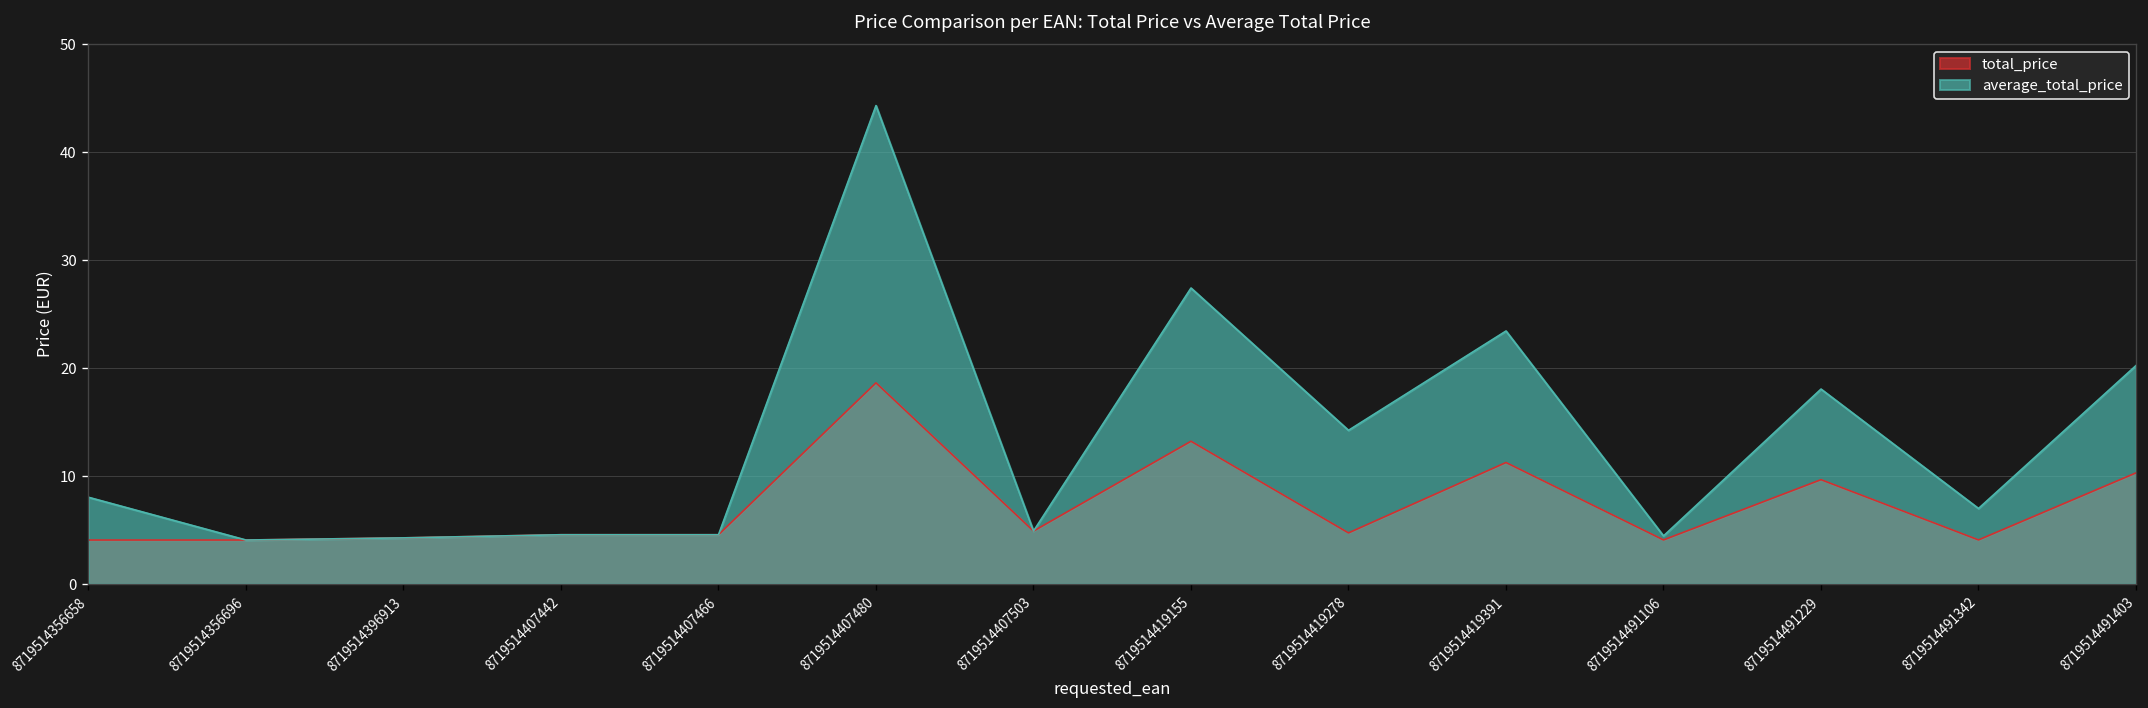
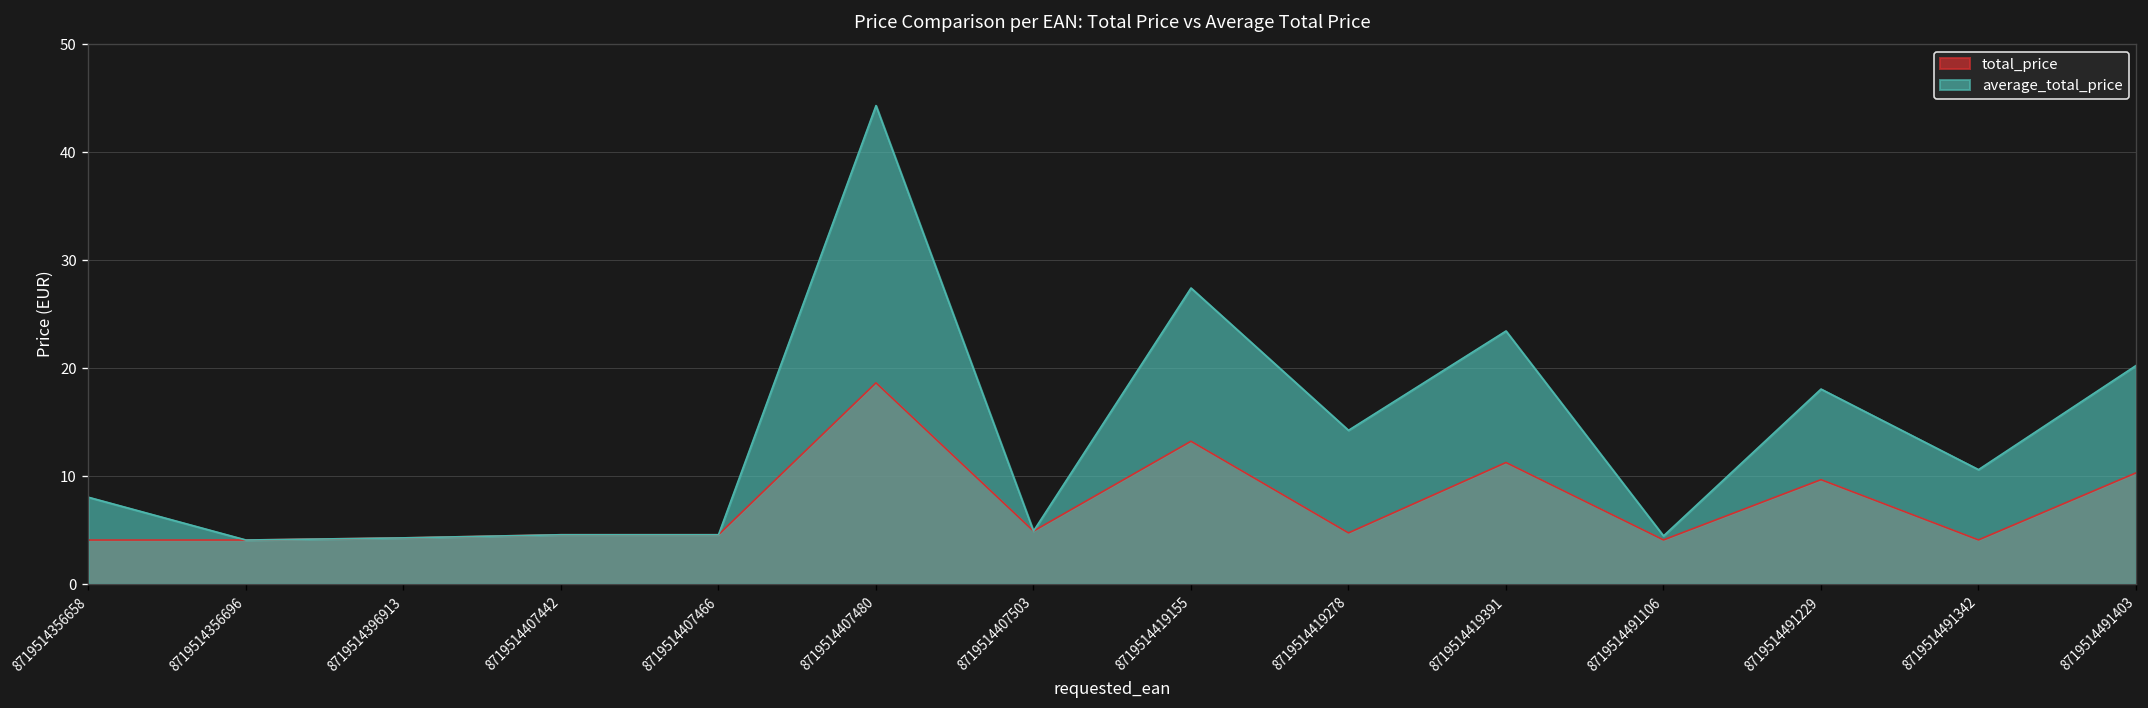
  {
    "total_price": {
      "8719514356658": 4,
      "8719514407480": 19,
      "8719514419155": 13,
      "8719514419278": 5,
      "8719514419391": 11,
      "8719514491106": 4,
      "8719514491229": 10,
      "8719514491342": 4,
      "8719514491403": 10
    },
    "average_total_price": {
      "8719514356658": 8,
      "8719514407480": 44,
      "8719514419155": 27,
      "8719514419278": 14,
      "8719514419391": 23,
      "8719514491106": 4,
      "8719514491229": 18,
-     "8719514491342": 7,
+     "8719514491342": 11,
      "8719514491403": 20
    }
  }
